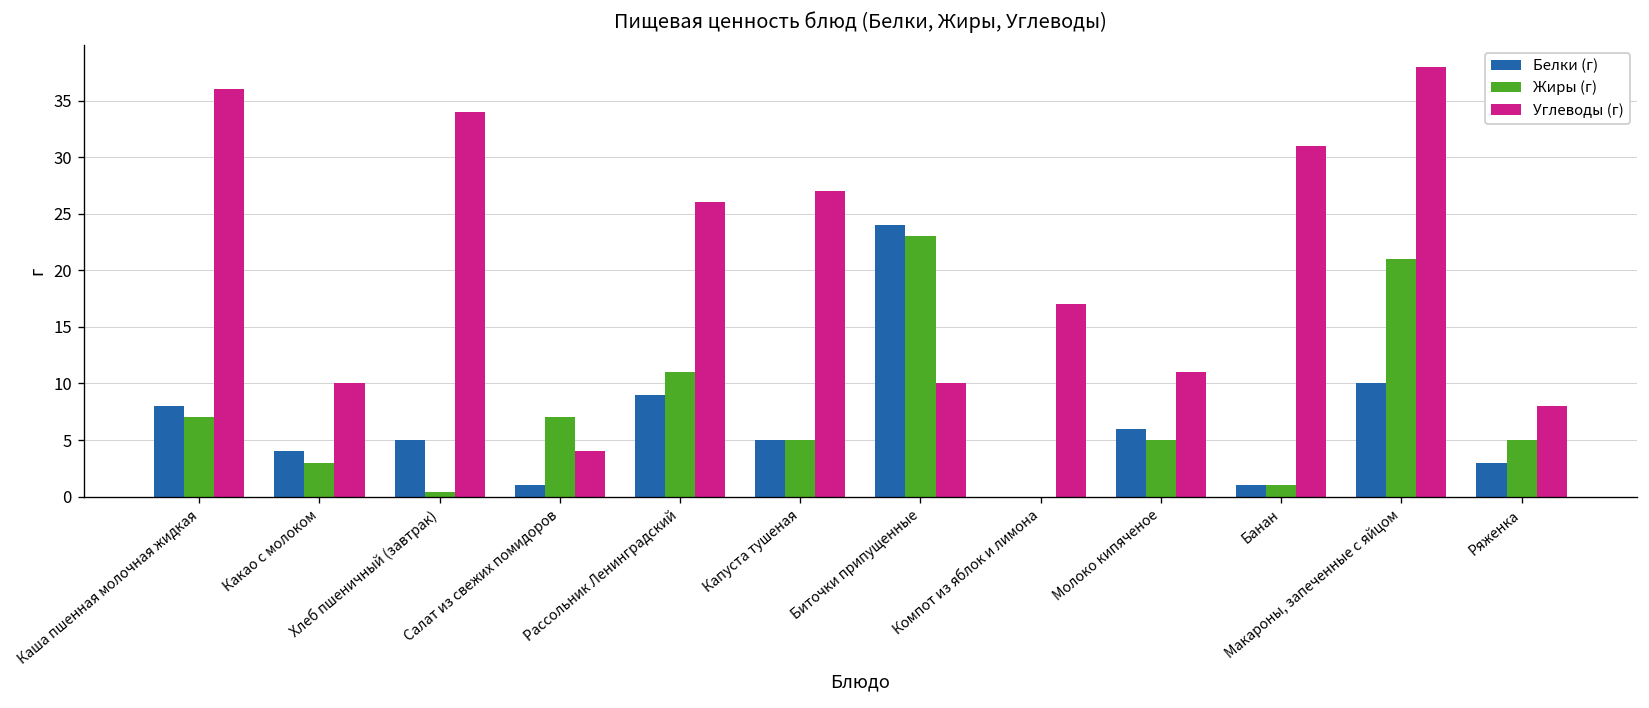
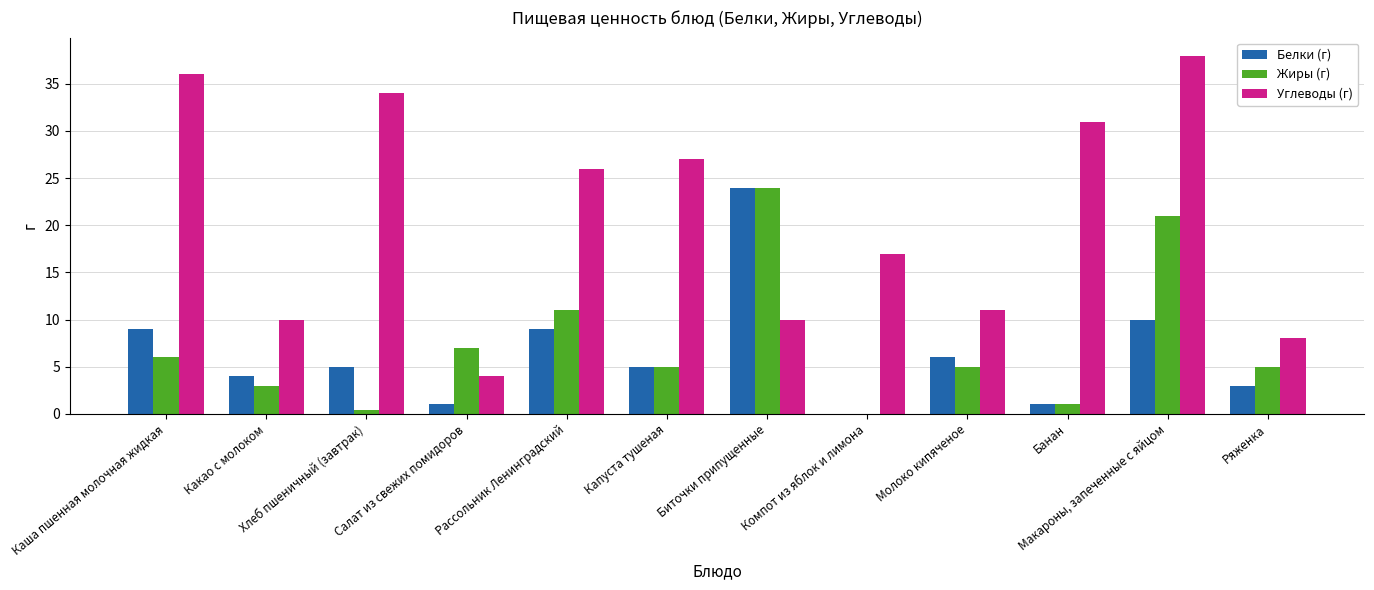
  {
    "Белки (г)": {
-     "Каша пшенная молочная жидкая": 8,
+     "Каша пшенная молочная жидкая": 9,
      "Какао с молоком": 4,
      "Хлеб пшеничный (завтрак)": 5,
      "Салат из свежих помидоров": 1,
      "Рассольник Ленинградский": 9,
      "Капуста тушеная": 5,
      "Биточки припущенные": 24,
      "Компот из яблок и лимона": 0,
      "Молоко кипяченое": 6,
      "Банан": 1,
      "Макароны, запеченные с яйцом": 10,
      "Ряженка": 3
    },
    "Жиры (г)": {
-     "Каша пшенная молочная жидкая": 7,
+     "Каша пшенная молочная жидкая": 6,
      "Какао с молоком": 3,
      "Хлеб пшеничный (завтрак)": 0,
      "Салат из свежих помидоров": 7,
      "Рассольник Ленинградский": 11,
      "Капуста тушеная": 5,
-     "Биточки припущенные": 23,
+     "Биточки припущенные": 24,
      "Компот из яблок и лимона": 0,
      "Молоко кипяченое": 5,
      "Банан": 1,
      "Макароны, запеченные с яйцом": 21,
      "Ряженка": 5
    },
    "Углеводы (г)": {
      "Каша пшенная молочная жидкая": 36,
      "Какао с молоком": 10,
      "Хлеб пшеничный (завтрак)": 34,
      "Салат из свежих помидоров": 4,
      "Рассольник Ленинградский": 26,
      "Капуста тушеная": 27,
      "Биточки припущенные": 10,
      "Компот из яблок и лимона": 17,
      "Молоко кипяченое": 11,
      "Банан": 31,
      "Макароны, запеченные с яйцом": 38,
      "Ряженка": 8
    }
  }
